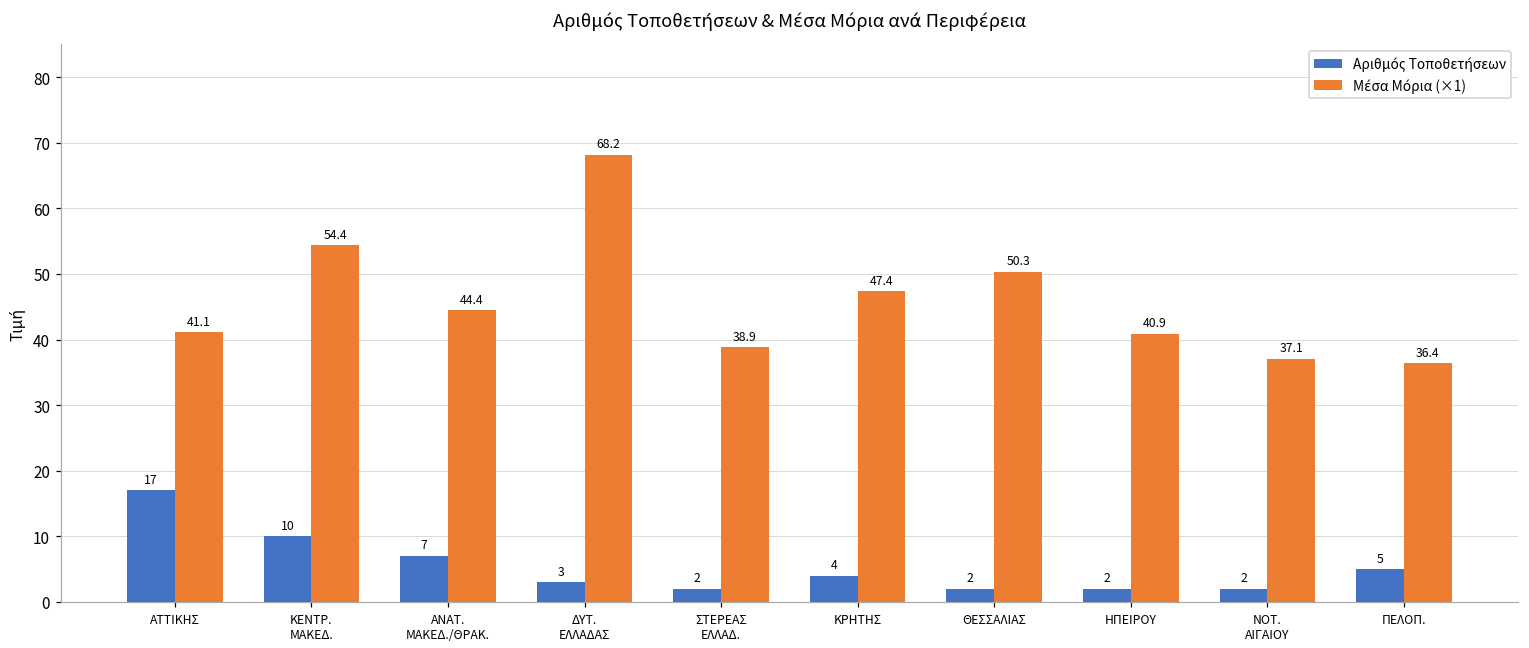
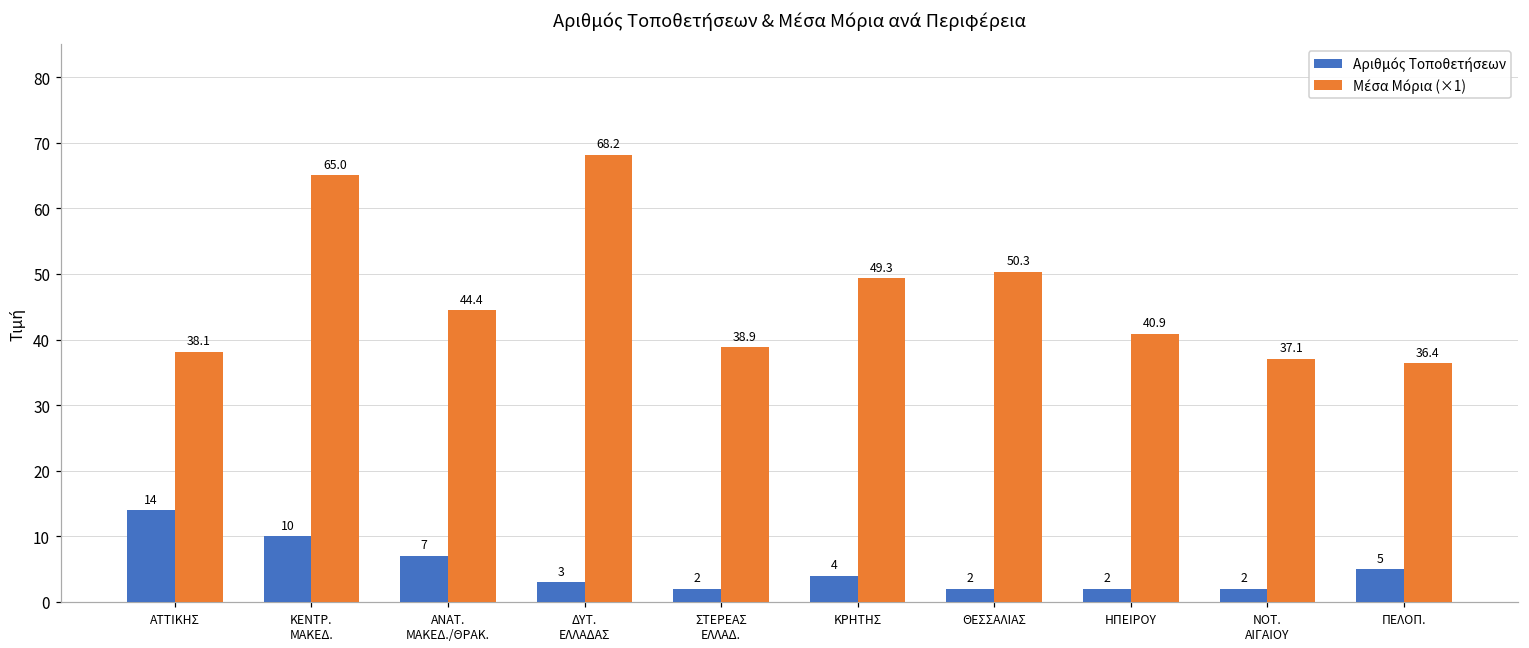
  {
    "Αριθμός Τοποθετήσεων": {
-     "ΑΤΤΙΚΗΣ": 17,
+     "ΑΤΤΙΚΗΣ": 14,
      "ΚΕΝΤΡ. ΜΑΚΕΔ.": 10,
      "ΑΝΑΤ. ΜΑΚΕΔ./ΘΡΑΚ.": 7,
      "ΔΥΤ. ΕΛΛΑΔΑΣ": 3,
      "ΣΤΕΡΕΑΣ ΕΛΛΑΔ.": 2,
      "ΚΡΗΤΗΣ": 4,
      "ΘΕΣΣΑΛΙΑΣ": 2,
      "ΗΠΕΙΡΟΥ": 2,
      "ΝΟΤ. ΑΙΓΑΙΟΥ": 2,
      "ΠΕΛΟΠ.": 5
    },
    "Μέσα Μόρια (×1)": {
-     "ΑΤΤΙΚΗΣ": 41.1,
-     "ΚΕΝΤΡ. ΜΑΚΕΔ.": 54.4,
+     "ΑΤΤΙΚΗΣ": 38.1,
+     "ΚΕΝΤΡ. ΜΑΚΕΔ.": 65.0,
      "ΑΝΑΤ. ΜΑΚΕΔ./ΘΡΑΚ.": 44.4,
      "ΔΥΤ. ΕΛΛΑΔΑΣ": 68.2,
      "ΣΤΕΡΕΑΣ ΕΛΛΑΔ.": 38.9,
-     "ΚΡΗΤΗΣ": 47.4,
+     "ΚΡΗΤΗΣ": 49.3,
      "ΘΕΣΣΑΛΙΑΣ": 50.3,
      "ΗΠΕΙΡΟΥ": 40.9,
      "ΝΟΤ. ΑΙΓΑΙΟΥ": 37.1,
      "ΠΕΛΟΠ.": 36.4
    }
  }
